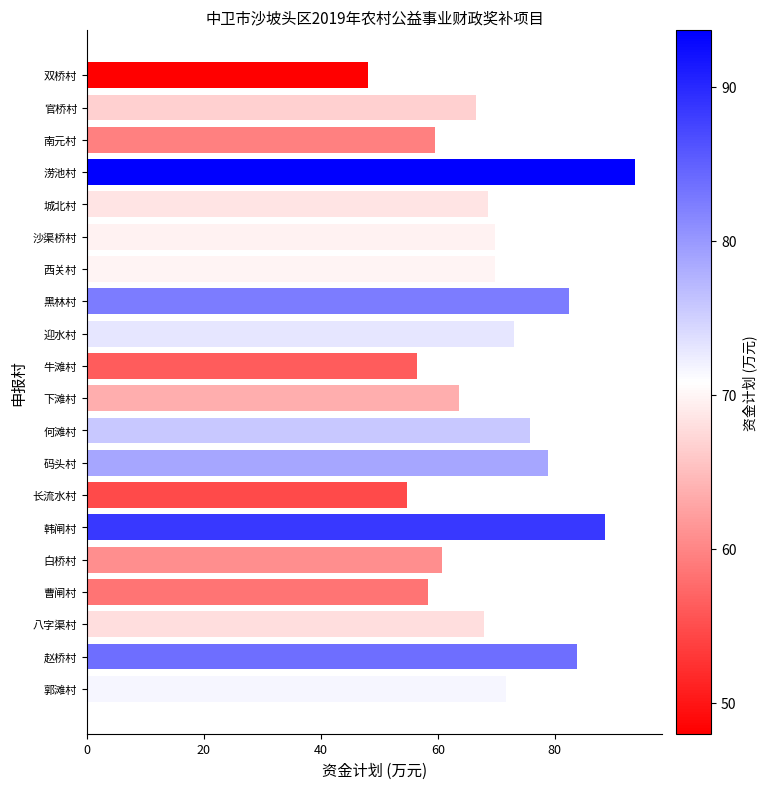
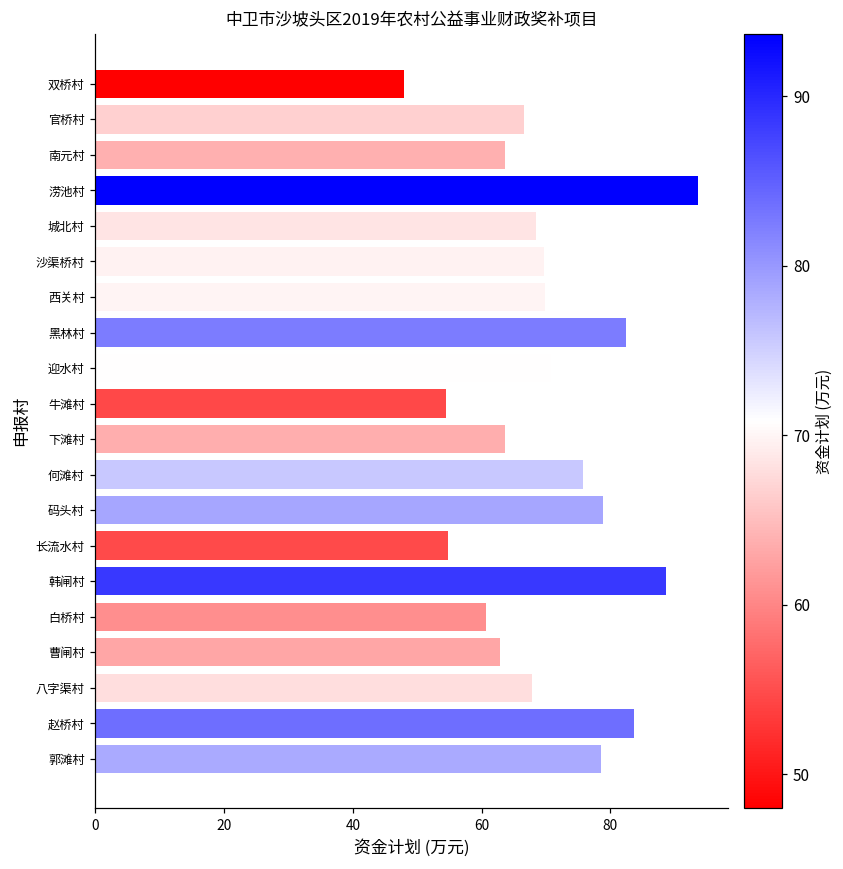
  {
    "双桥村": 48,
    "官桥村": 67,
-   "南元村": 60,
+   "南元村": 64,
    "涝池村": 94,
    "城北村": 69,
    "沙渠桥村": 70,
    "西关村": 70,
    "黑林村": 82,
-   "迎水村": 73,
-   "牛滩村": 56,
+   "迎水村": 71,
+   "牛滩村": 54,
    "下滩村": 64,
    "何滩村": 76,
    "码头村": 79,
    "长流水村": 55,
    "韩闸村": 89,
    "白桥村": 61,
-   "曹闸村": 58,
+   "曹闸村": 63,
    "八字渠村": 68,
    "赵桥村": 84,
-   "郭滩村": 72
+   "郭滩村": 78
  }
